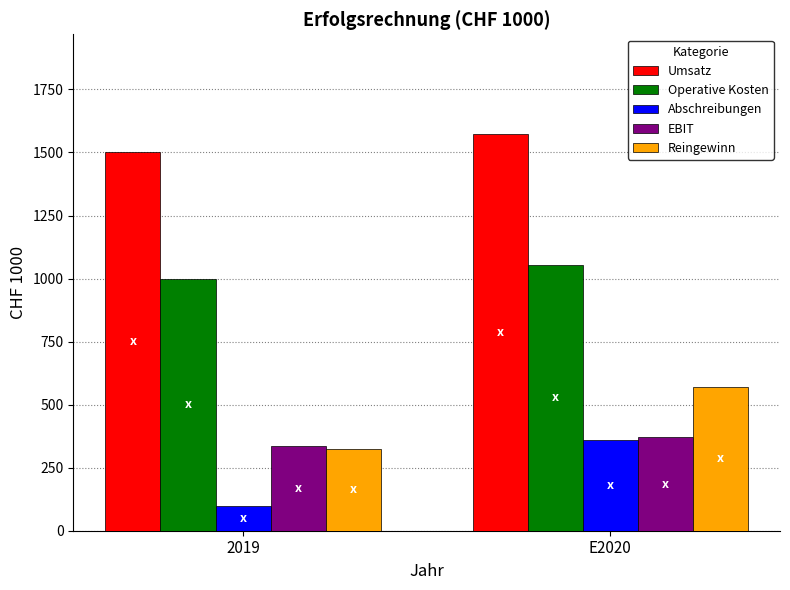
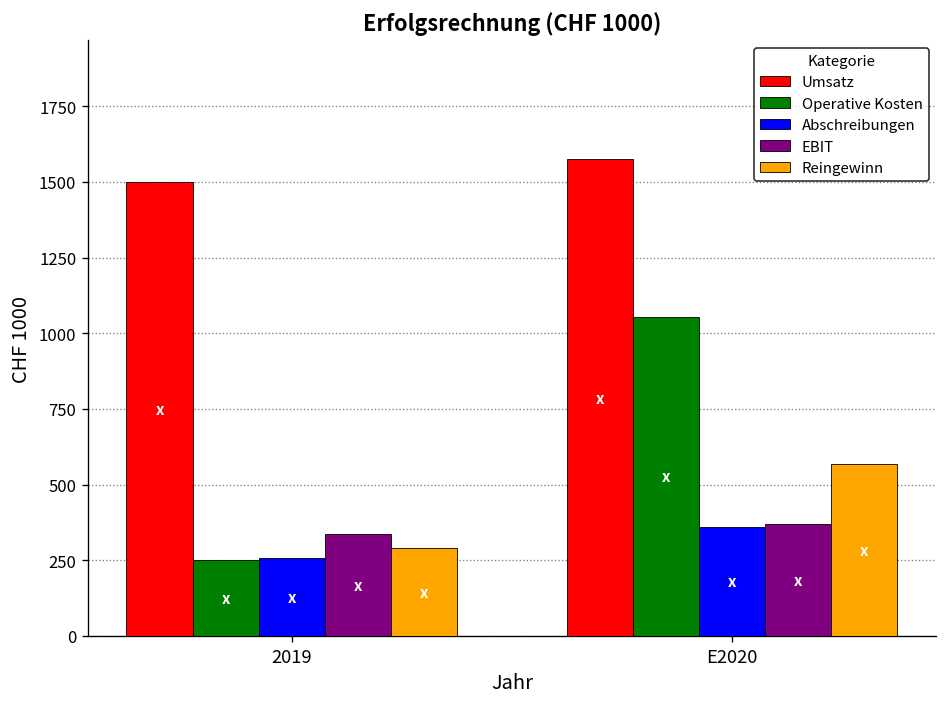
  {
    "Umsatz": {
      "2019": 1500,
      "E2020": 1580
    },
    "Operative Kosten": {
-     "2019": 1000,
+     "2019": 250,
      "E2020": 1060
    },
    "Abschreibungen": {
-     "2019": 100,
+     "2019": 260,
      "E2020": 360
    },
    "EBIT": {
      "2019": 340,
      "E2020": 370
    },
    "Reingewinn": {
-     "2019": 330,
+     "2019": 290,
      "E2020": 570
    }
  }
